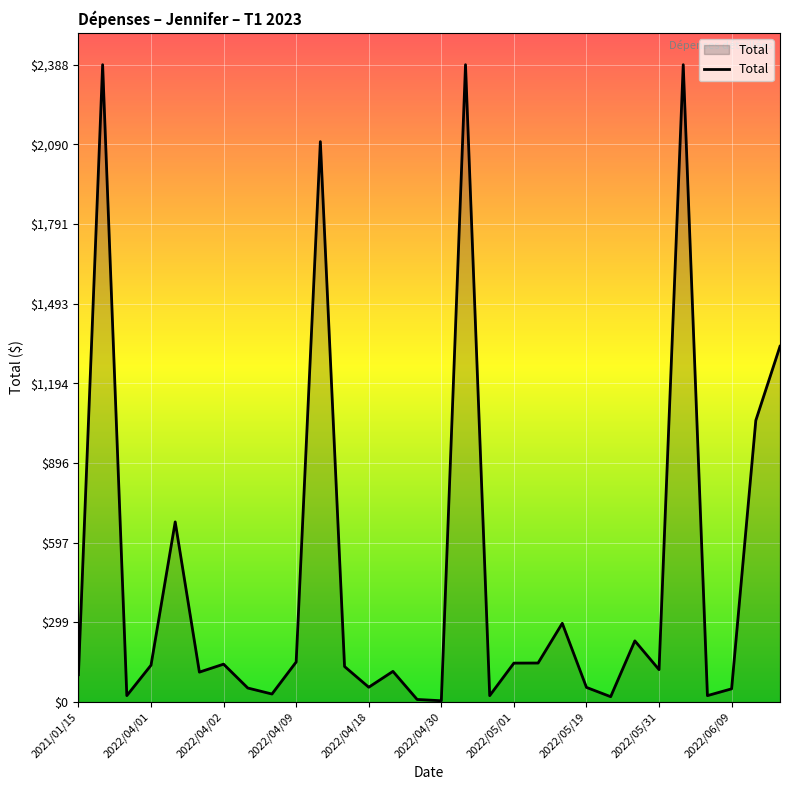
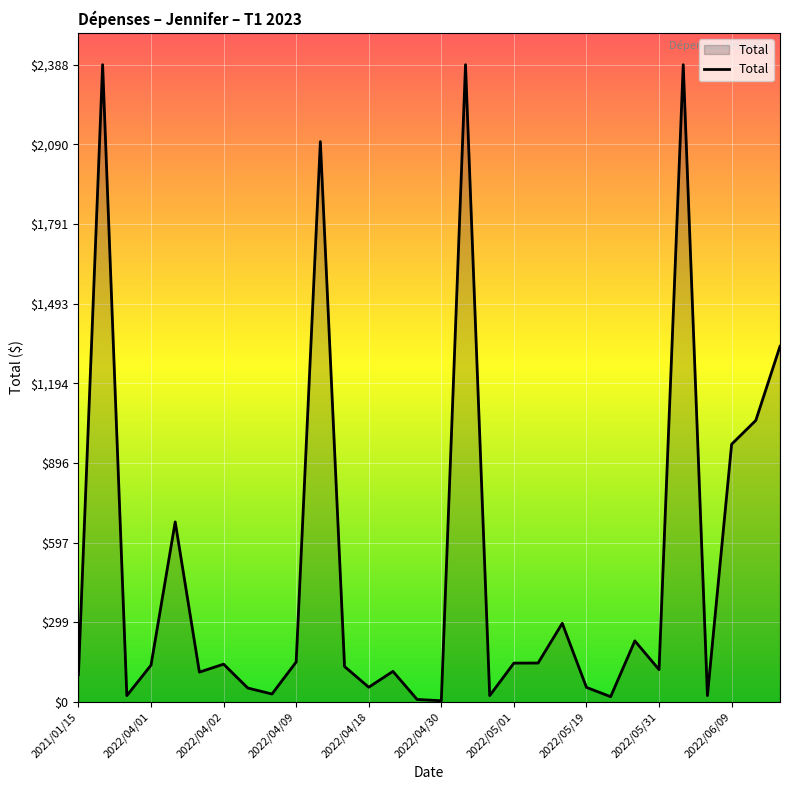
  {
    "2021/01/15": "$100",
    "2022/04/02": "$140",
    "2022/04/09": "$150",
    "2022/05/19": "$50",
-   "2022/06/09": "$50"
+   "2022/06/09": "$970"
  }
